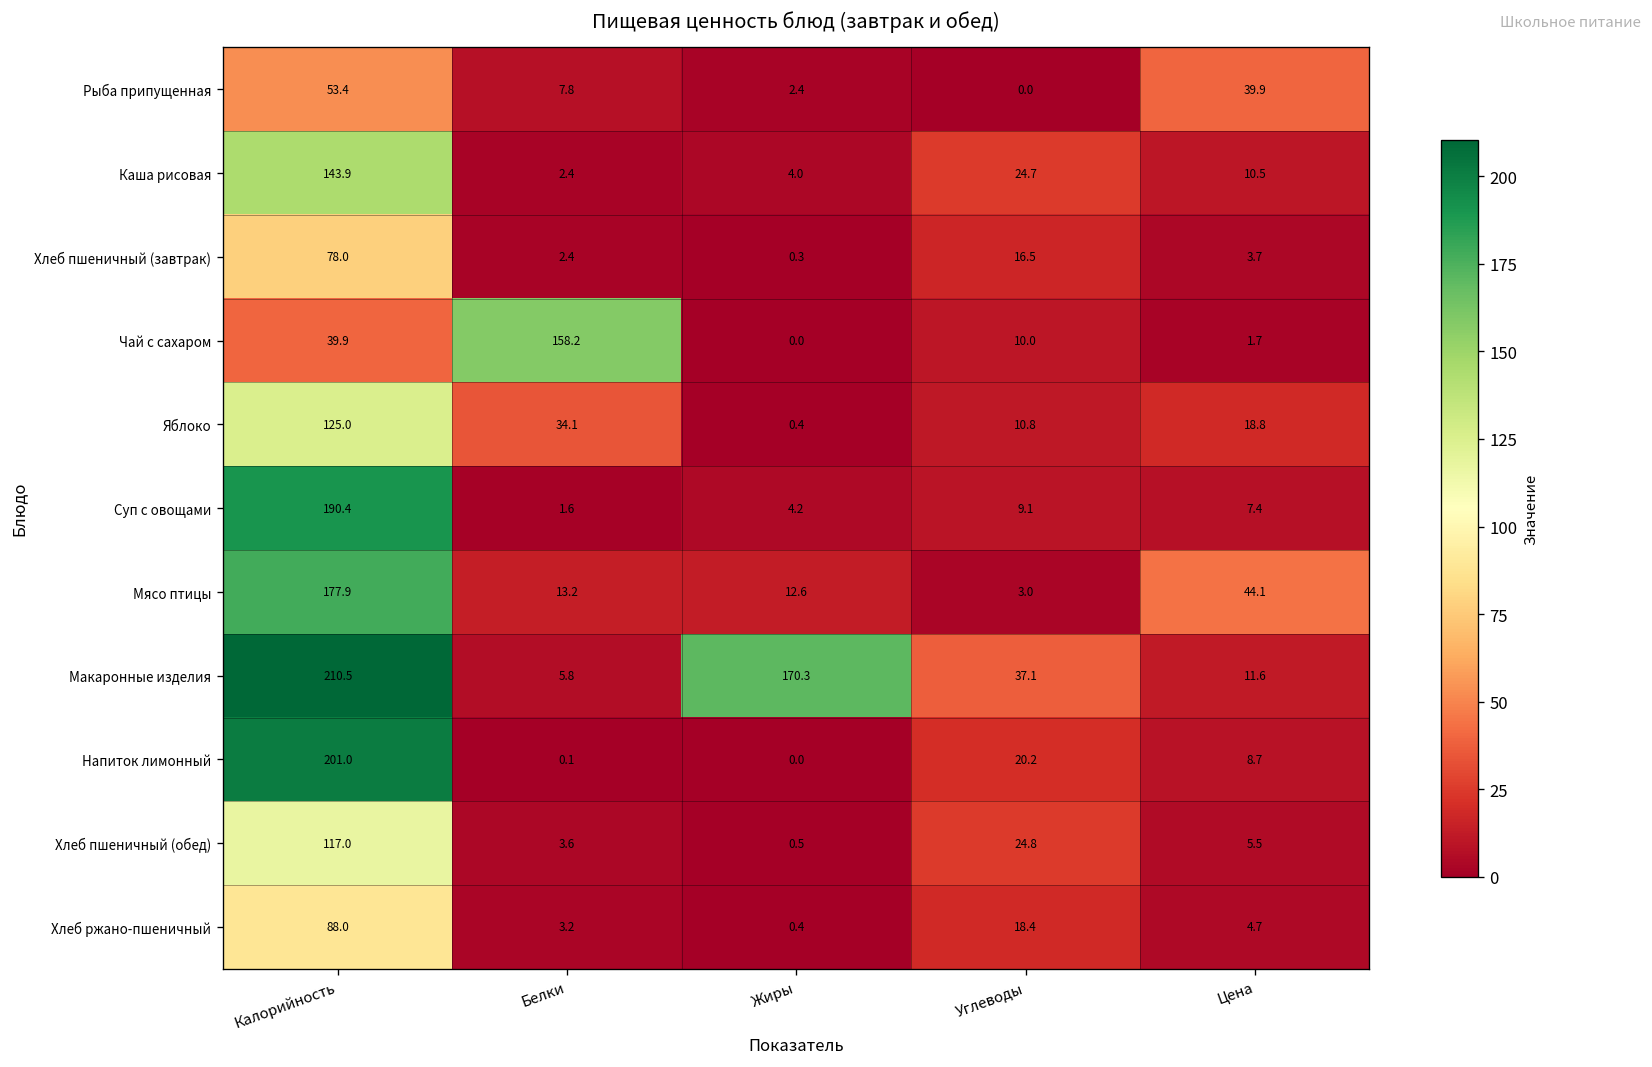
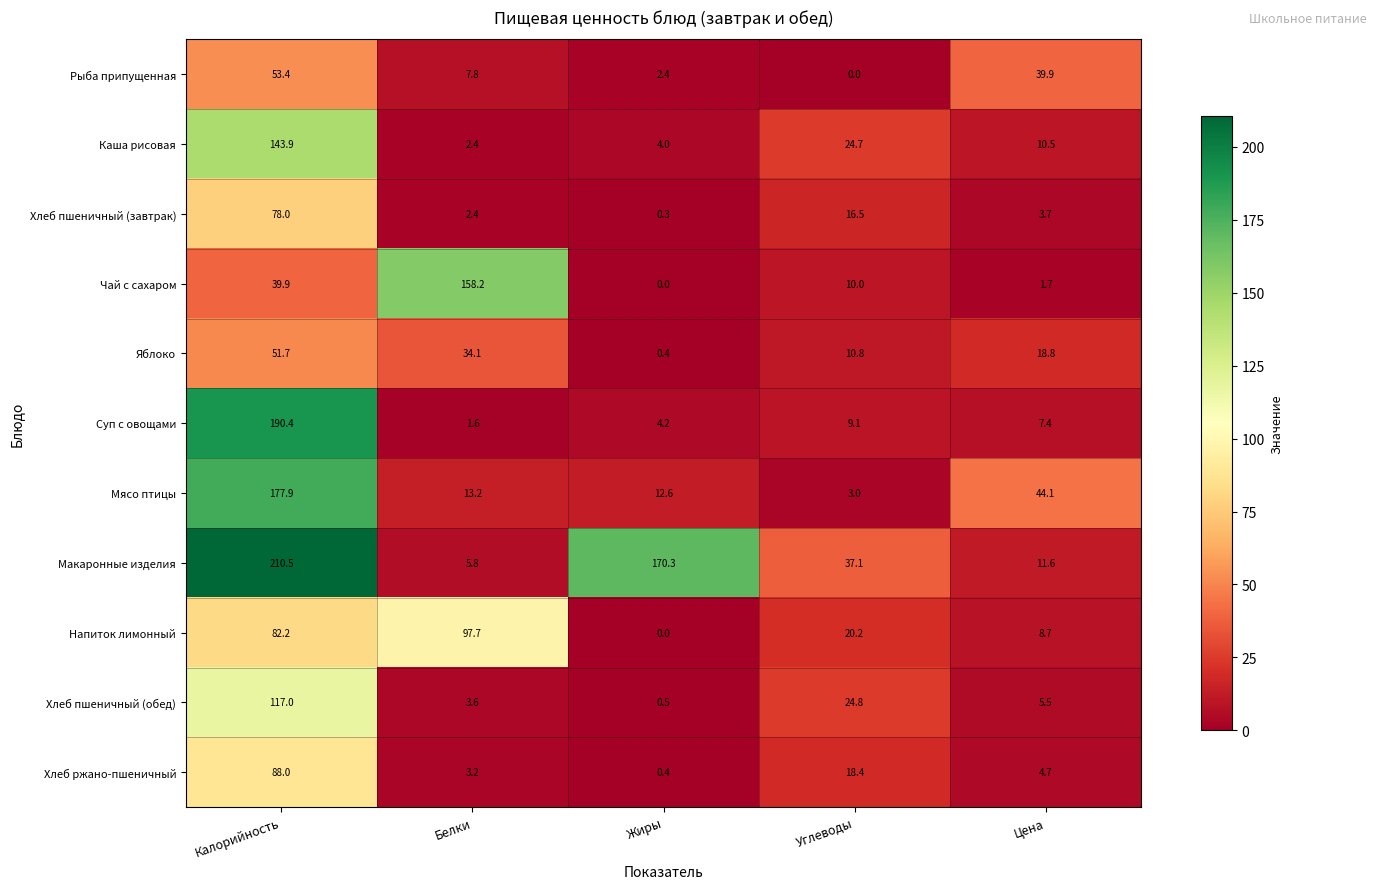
  {
    "Рыба припущенная": {
      "Калорийность": 53.4,
      "Белки": 7.8,
      "Жиры": 2.4,
      "Углеводы": 0.0,
      "Цена": 39.9
    },
    "Каша рисовая": {
      "Калорийность": 143.9,
      "Белки": 2.4,
      "Жиры": 4.0,
      "Углеводы": 24.7,
      "Цена": 10.5
    },
    "Хлеб пшеничный (завтрак)": {
      "Калорийность": 78.0,
      "Белки": 2.4,
      "Жиры": 0.3,
      "Углеводы": 16.5,
      "Цена": 3.7
    },
    "Чай с сахаром": {
      "Калорийность": 39.9,
      "Белки": 158.2,
      "Жиры": 0.0,
      "Углеводы": 10.0,
      "Цена": 1.7
    },
    "Яблоко": {
-     "Калорийность": 125.0,
+     "Калорийность": 51.7,
      "Белки": 34.1,
      "Жиры": 0.4,
      "Углеводы": 10.8,
      "Цена": 18.8
    },
    "Суп с овощами": {
      "Калорийность": 190.4,
      "Белки": 1.6,
      "Жиры": 4.2,
      "Углеводы": 9.1,
      "Цена": 7.4
    },
    "Мясо птицы": {
      "Калорийность": 177.9,
      "Белки": 13.2,
      "Жиры": 12.6,
      "Углеводы": 3.0,
      "Цена": 44.1
    },
    "Макаронные изделия": {
      "Калорийность": 210.5,
      "Белки": 5.8,
      "Жиры": 170.3,
      "Углеводы": 37.1,
      "Цена": 11.6
    },
    "Напиток лимонный": {
-     "Калорийность": 201.0,
-     "Белки": 0.1,
+     "Калорийность": 82.2,
+     "Белки": 97.7,
      "Жиры": 0.0,
      "Углеводы": 20.2,
      "Цена": 8.7
    },
    "Хлеб пшеничный (обед)": {
      "Калорийность": 117.0,
      "Белки": 3.6,
      "Жиры": 0.5,
      "Углеводы": 24.8,
      "Цена": 5.5
    },
    "Хлеб ржано-пшеничный": {
      "Калорийность": 88.0,
      "Белки": 3.2,
      "Жиры": 0.4,
      "Углеводы": 18.4,
      "Цена": 4.7
    }
  }
